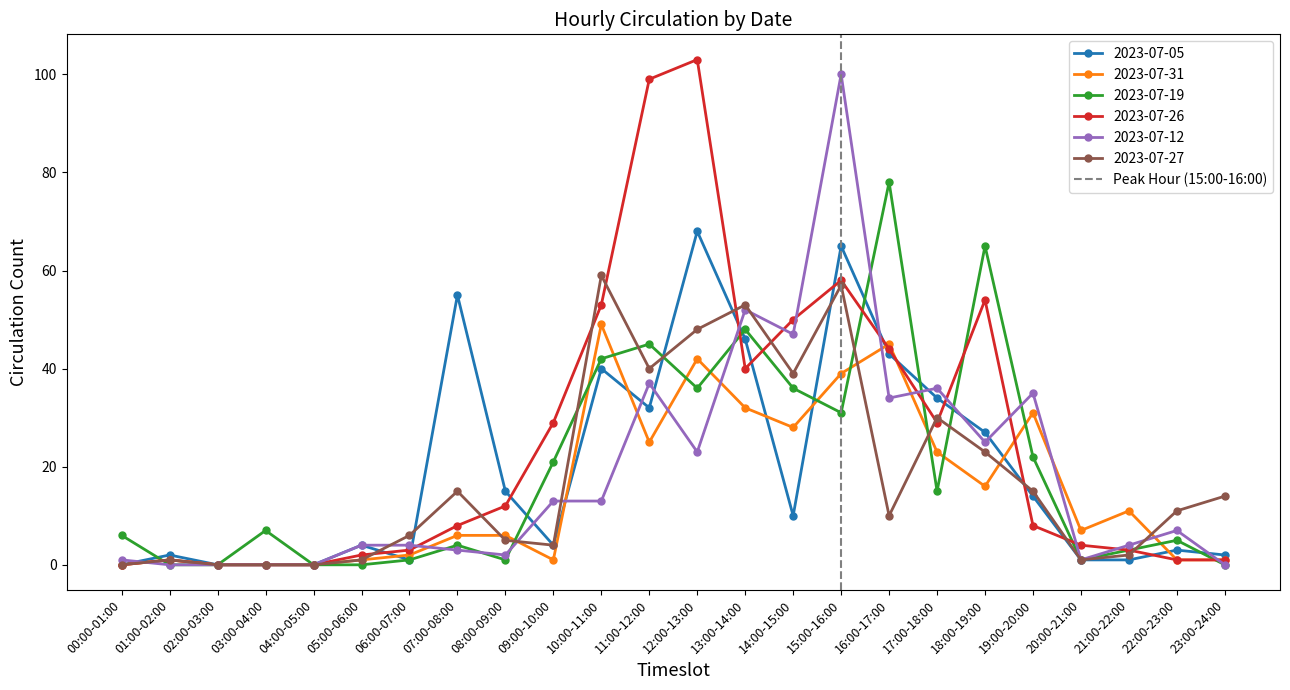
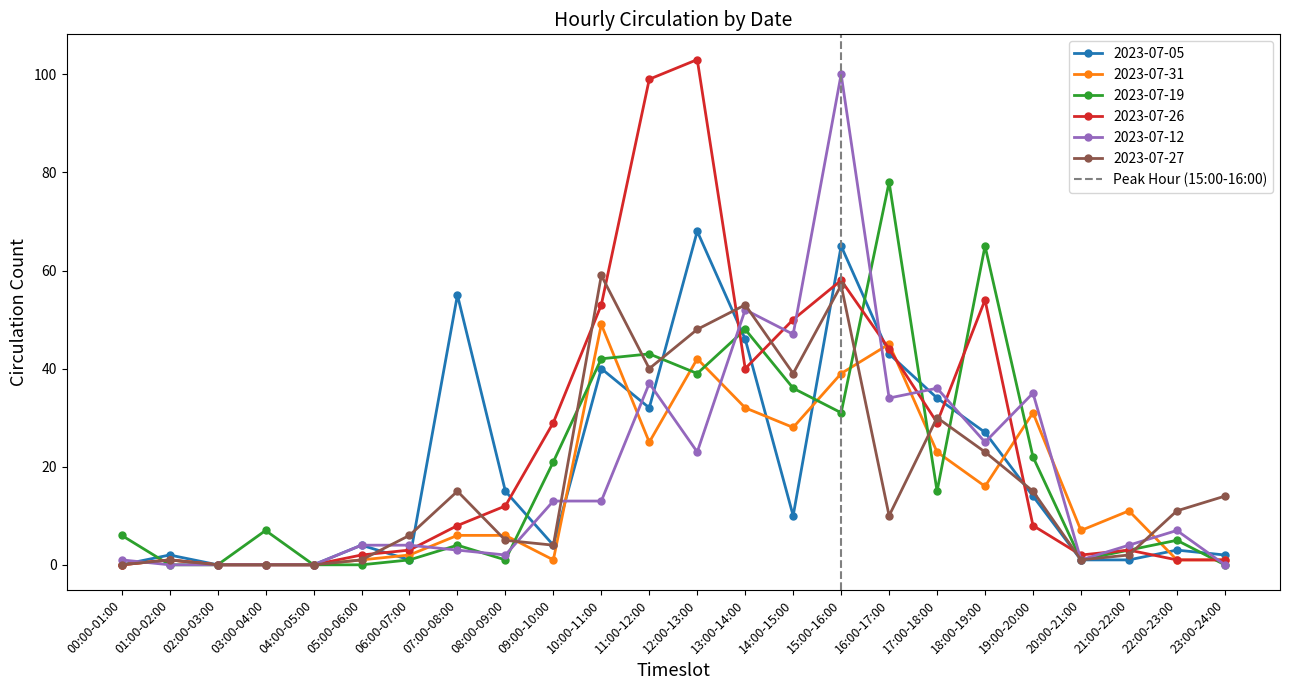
  {
    "2023-07-05": {
      "01:00-02:00": 2,
      "07:00-08:00": 55,
      "08:00-09:00": 15,
      "10:00-11:00": 40,
      "11:00-12:00": 32,
      "12:00-13:00": 68,
      "13:00-14:00": 46,
      "14:00-15:00": 10,
      "15:00-16:00": 65,
      "16:00-17:00": 43,
      "17:00-18:00": 34,
      "18:00-19:00": 27,
      "19:00-20:00": 14,
      "21:00-22:00": 1,
      "22:00-23:00": 3,
      "23:00-24:00": 2
    },
    "2023-07-31": {
      "06:00-07:00": 2,
      "07:00-08:00": 6,
      "08:00-09:00": 6,
      "09:00-10:00": 1,
      "10:00-11:00": 49,
      "11:00-12:00": 25,
      "12:00-13:00": 42,
      "13:00-14:00": 32,
      "14:00-15:00": 28,
      "15:00-16:00": 39,
      "16:00-17:00": 45,
      "17:00-18:00": 23,
      "18:00-19:00": 16,
      "19:00-20:00": 31,
      "20:00-21:00": 7,
      "21:00-22:00": 11
    },
    "2023-07-19": {
      "00:00-01:00": 6,
      "03:00-04:00": 7,
      "05:00-06:00": 0,
      "07:00-08:00": 4,
      "08:00-09:00": 1,
      "09:00-10:00": 21,
      "10:00-11:00": 42,
-     "11:00-12:00": 45,
-     "12:00-13:00": 36,
+     "11:00-12:00": 43,
+     "12:00-13:00": 39,
      "13:00-14:00": 48,
      "14:00-15:00": 36,
      "15:00-16:00": 31,
      "16:00-17:00": 78,
      "17:00-18:00": 15,
      "18:00-19:00": 65,
      "19:00-20:00": 22,
      "22:00-23:00": 5
    },
    "2023-07-26": {
      "05:00-06:00": 2,
      "06:00-07:00": 3,
      "07:00-08:00": 8,
      "08:00-09:00": 12,
      "09:00-10:00": 29,
      "10:00-11:00": 53,
      "11:00-12:00": 99,
      "12:00-13:00": 103,
      "13:00-14:00": 40,
      "14:00-15:00": 50,
      "15:00-16:00": 58,
      "16:00-17:00": 44,
      "17:00-18:00": 29,
      "18:00-19:00": 54,
      "19:00-20:00": 8,
-     "20:00-21:00": 4
+     "20:00-21:00": 2
    },
    "2023-07-12": {
      "00:00-01:00": 1,
      "06:00-07:00": 4,
      "07:00-08:00": 3,
      "08:00-09:00": 2,
      "09:00-10:00": 13,
      "10:00-11:00": 13,
      "11:00-12:00": 37,
      "12:00-13:00": 23,
      "13:00-14:00": 52,
      "14:00-15:00": 47,
      "15:00-16:00": 100,
      "16:00-17:00": 34,
      "17:00-18:00": 36,
      "18:00-19:00": 25,
      "19:00-20:00": 35,
      "21:00-22:00": 4,
      "22:00-23:00": 7
    },
    "2023-07-27": {
      "06:00-07:00": 6,
      "07:00-08:00": 15,
      "08:00-09:00": 5,
      "10:00-11:00": 59,
      "11:00-12:00": 40,
      "12:00-13:00": 48,
      "13:00-14:00": 53,
      "14:00-15:00": 39,
      "15:00-16:00": 57,
      "16:00-17:00": 10,
      "17:00-18:00": 30,
      "18:00-19:00": 23,
      "19:00-20:00": 15,
      "21:00-22:00": 2,
      "22:00-23:00": 11,
      "23:00-24:00": 14
    }
  }
